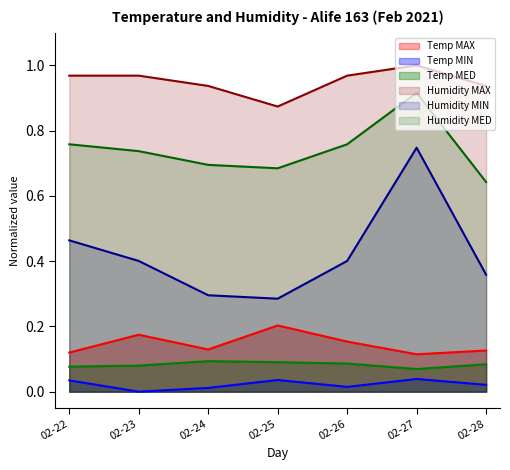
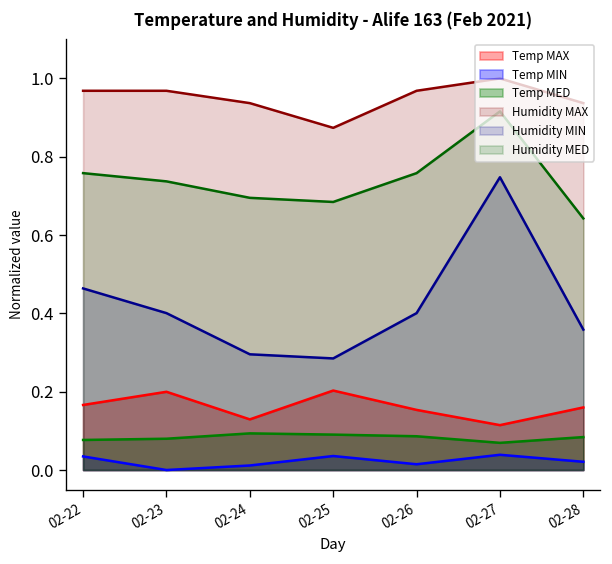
  {
    "Temp MAX": {
-     "02-22": 0.12,
-     "02-23": 0.17,
+     "02-22": 0.17,
+     "02-23": 0.20,
      "02-24": 0.13,
      "02-25": 0.20,
      "02-26": 0.15,
      "02-27": 0.11,
-     "02-28": 0.13
+     "02-28": 0.16
    },
    "Temp MIN": {
      "02-22": 0.03,
      "02-23": 0.00,
      "02-24": 0.01,
      "02-25": 0.04,
      "02-26": 0.01,
      "02-27": 0.04,
      "02-28": 0.02
    }
  }
